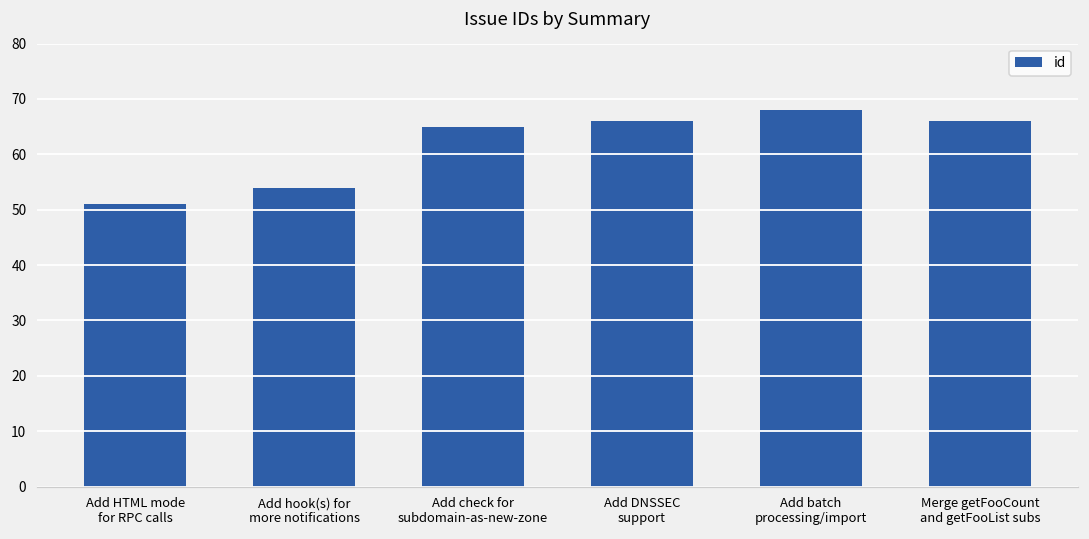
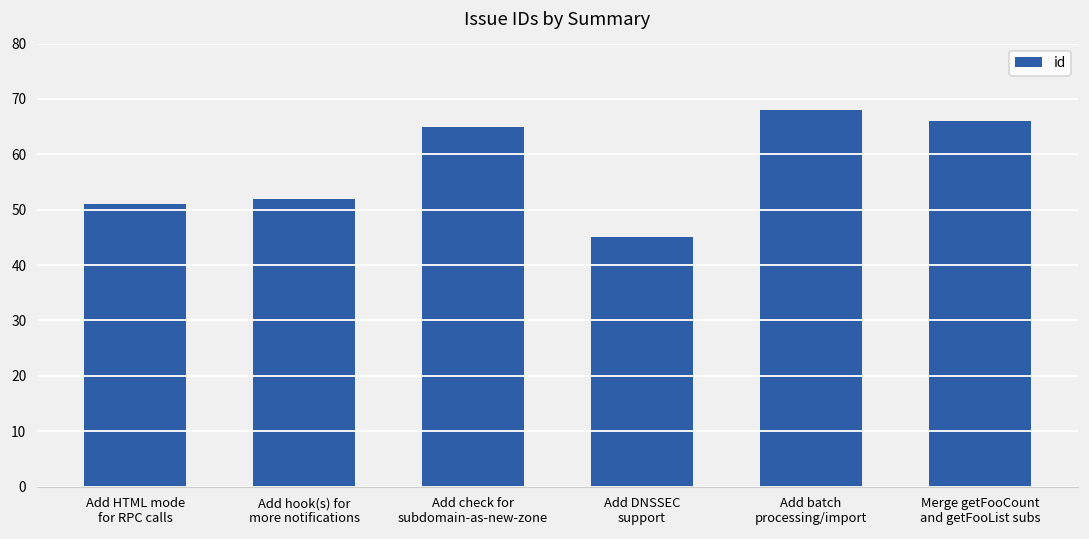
  {
    "Add HTML mode for RPC calls": 51,
-   "Add hook(s) for more notifications": 54,
+   "Add hook(s) for more notifications": 52,
    "Add check for subdomain-as-new-zone": 65,
-   "Add DNSSEC support": 66,
+   "Add DNSSEC support": 45,
    "Add batch processing/import": 68,
    "Merge getFooCount and getFooList subs": 66
  }
